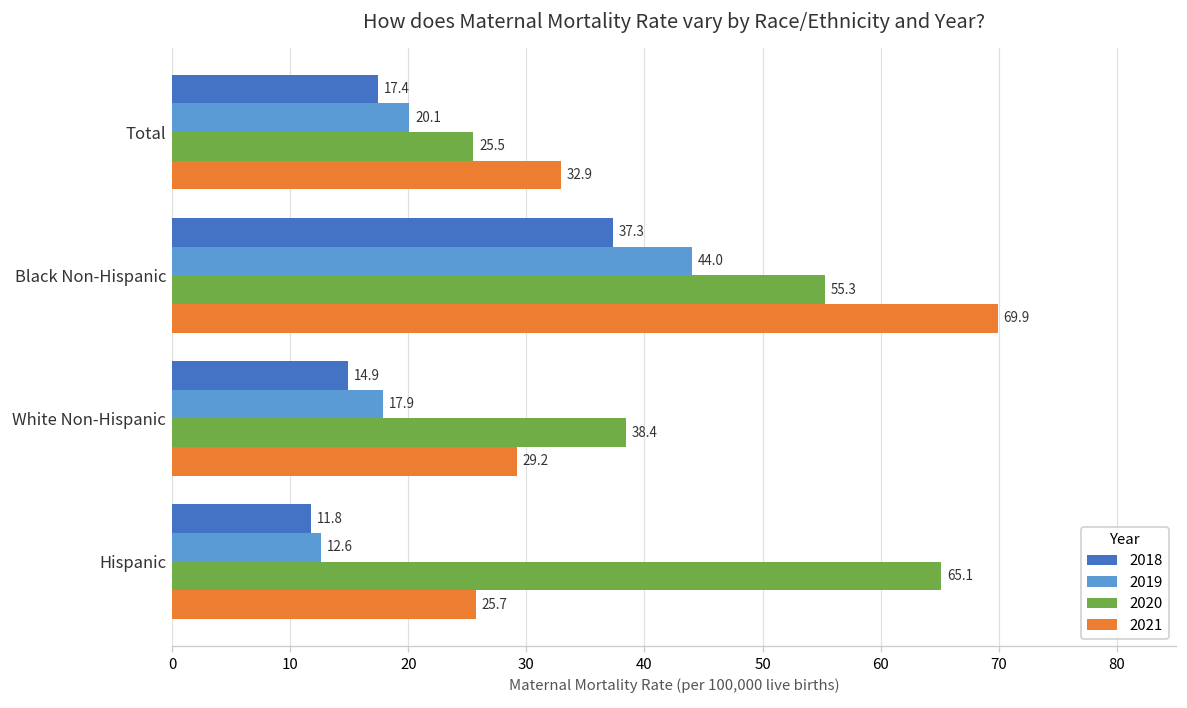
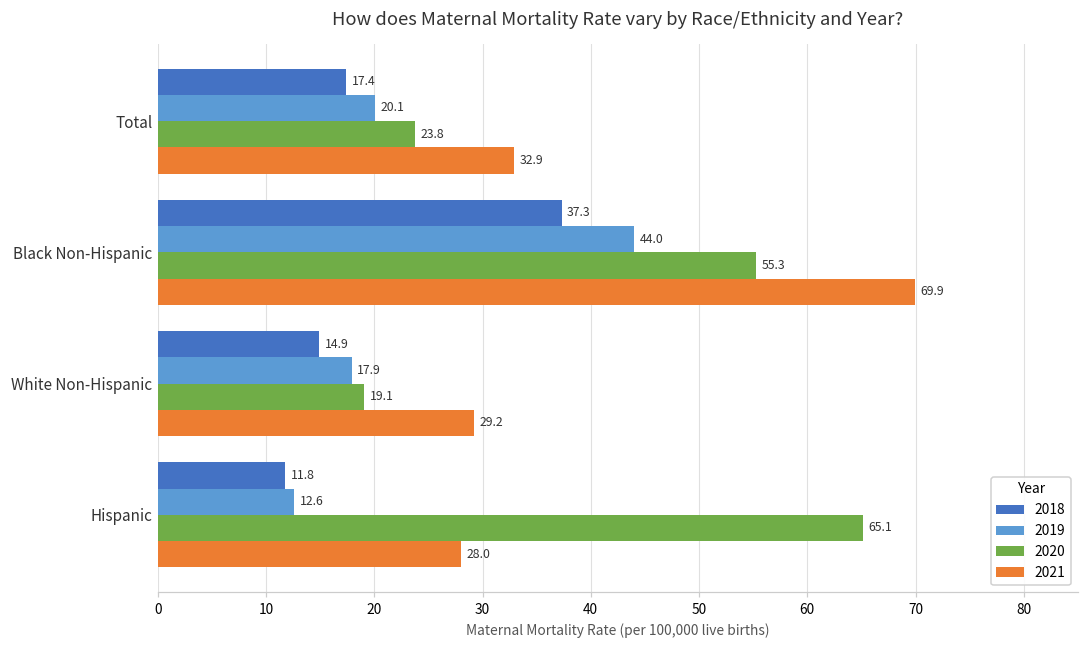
  {
    "2020": {
-     "Total": 25.5,
+     "Total": 23.8,
      "Black Non-Hispanic": 55.3,
-     "White Non-Hispanic": 38.4,
+     "White Non-Hispanic": 19.1,
      "Hispanic": 65.1
    },
    "2021": {
      "Total": 32.9,
      "Black Non-Hispanic": 69.9,
      "White Non-Hispanic": 29.2,
-     "Hispanic": 25.7
+     "Hispanic": 28.0
    }
  }
